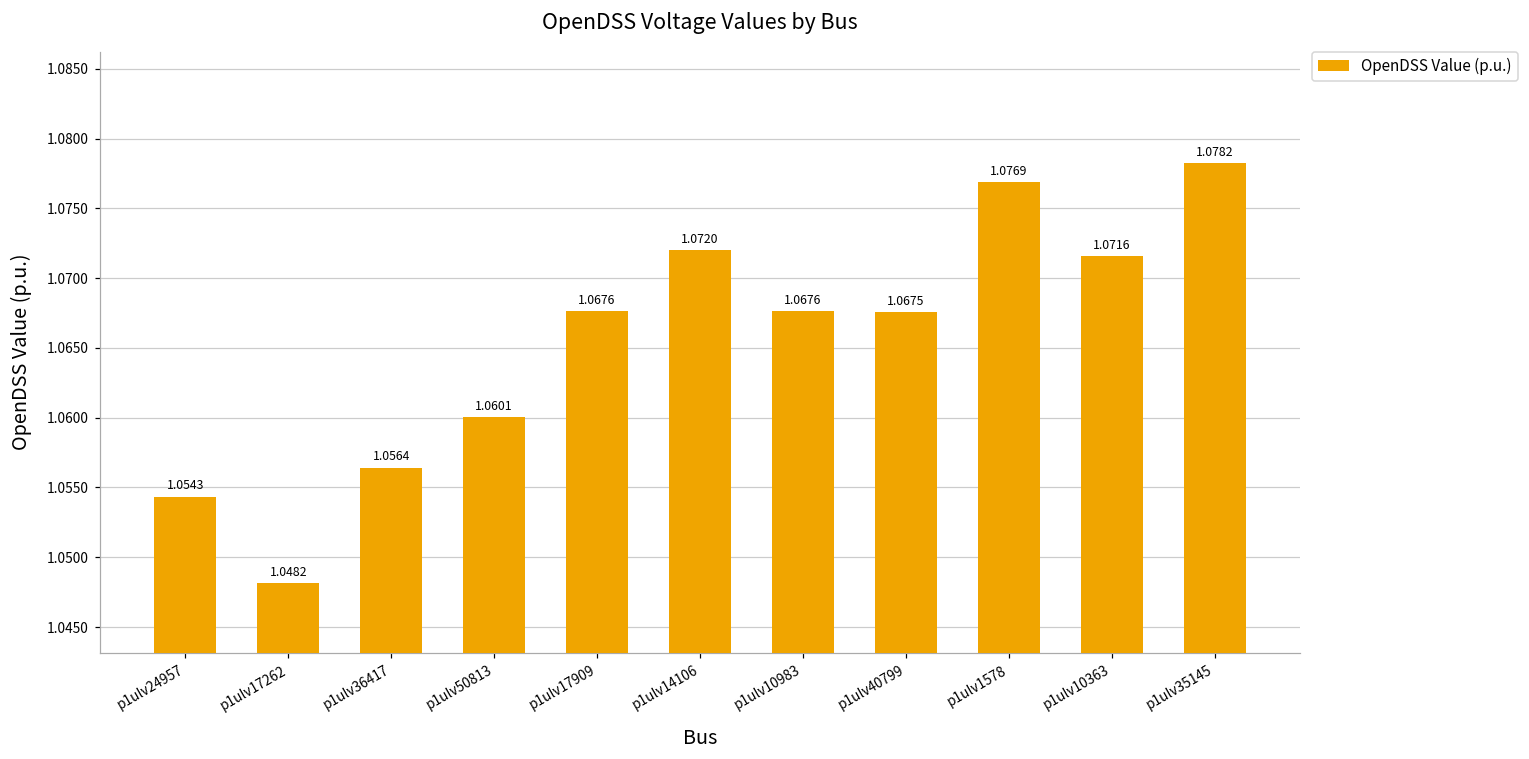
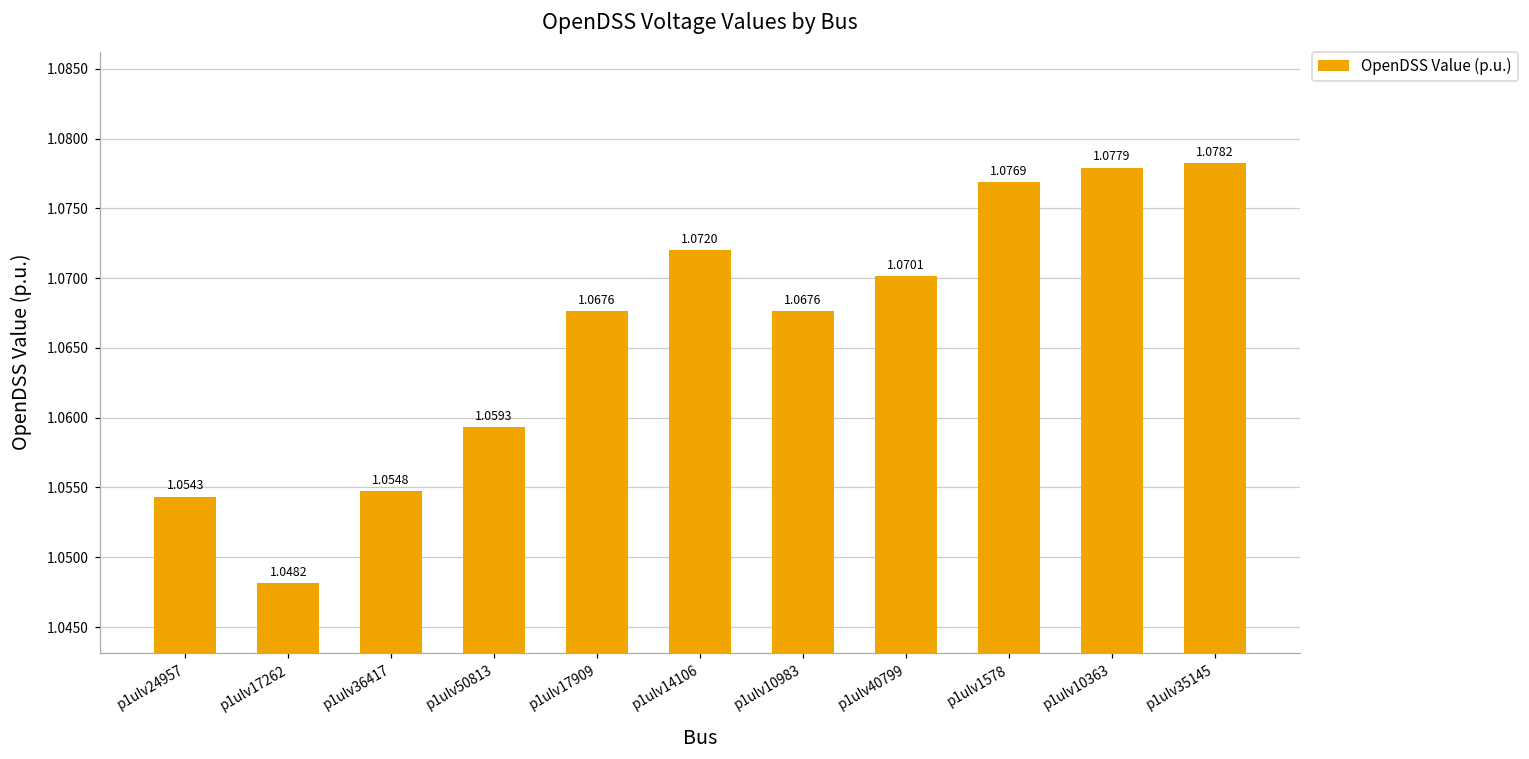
  {
    "p1ulv24957": 1.0543,
    "p1ulv17262": 1.0482,
-   "p1ulv36417": 1.0564,
-   "p1ulv50813": 1.0601,
+   "p1ulv36417": 1.0548,
+   "p1ulv50813": 1.0593,
    "p1ulv17909": 1.0676,
    "p1ulv14106": 1.0720,
    "p1ulv10983": 1.0676,
-   "p1ulv40799": 1.0675,
+   "p1ulv40799": 1.0701,
    "p1ulv1578": 1.0769,
-   "p1ulv10363": 1.0716,
+   "p1ulv10363": 1.0779,
    "p1ulv35145": 1.0782
  }
